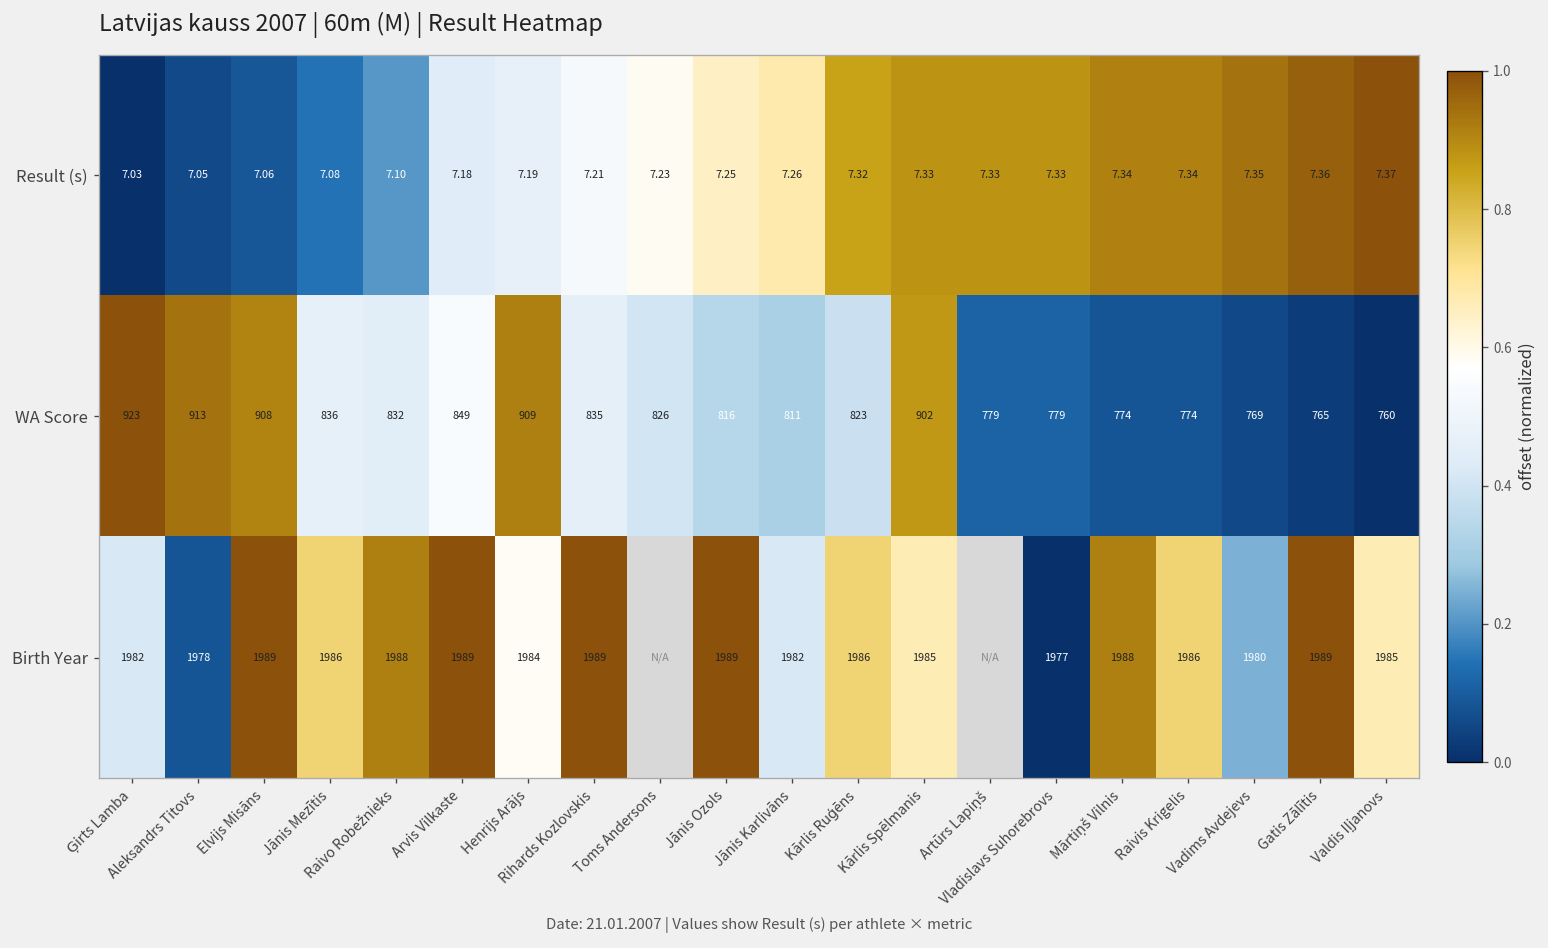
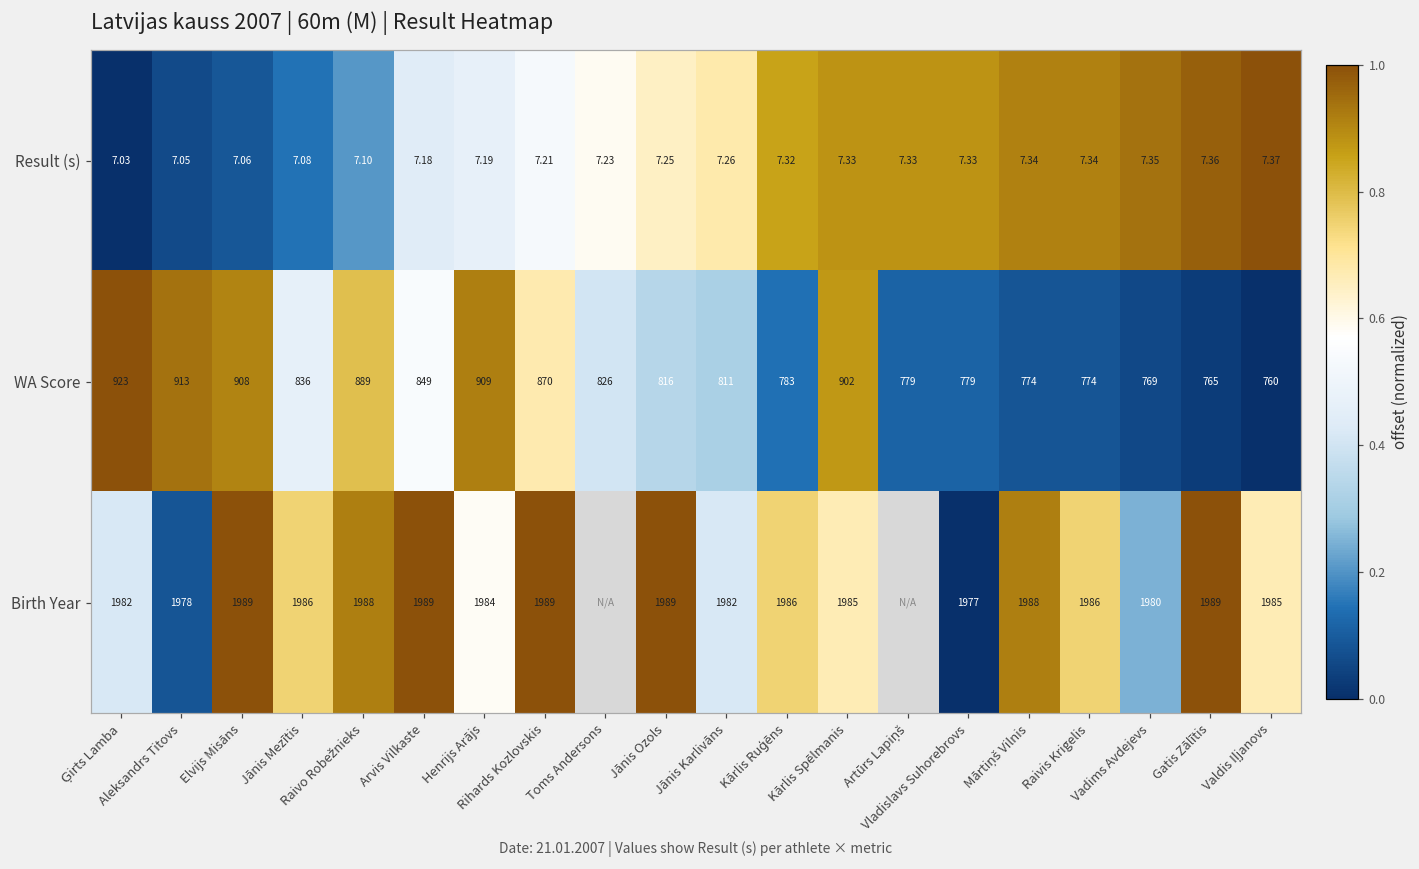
  {
    "Result (s)": {
      "Ģirts Lamba": 7.03,
      "Aleksandrs Titovs": 7.05,
      "Elvijs Misāns": 7.06,
      "Jānis Mezītis": 7.08,
      "Raivo Robežnieks": 7.10,
      "Arvis Vilkaste": 7.18,
      "Henrijs Arājs": 7.19,
      "Rihards Kozlovskis": 7.21,
      "Toms Andersons": 7.23,
      "Jānis Ozols": 7.25,
      "Jānis Karlivāns": 7.26,
      "Kārlis Ruģēns": 7.32,
      "Kārlis Spēlmanis": 7.33,
      "Artūrs Lapiņš": 7.33,
      "Vladislavs Suhorebrovs": 7.33,
      "Mārtiņš Vilnis": 7.34,
      "Raivis Krigelis": 7.34,
      "Vadims Avdejevs": 7.35,
      "Gatis Zālītis": 7.36,
      "Valdis Iļjanovs": 7.37
    },
    "WA Score": {
      "Ģirts Lamba": 923,
      "Aleksandrs Titovs": 913,
      "Elvijs Misāns": 908,
      "Jānis Mezītis": 836,
-     "Raivo Robežnieks": 832,
+     "Raivo Robežnieks": 889,
      "Arvis Vilkaste": 849,
      "Henrijs Arājs": 909,
-     "Rihards Kozlovskis": 835,
+     "Rihards Kozlovskis": 870,
      "Toms Andersons": 826,
      "Jānis Ozols": 816,
      "Jānis Karlivāns": 811,
-     "Kārlis Ruģēns": 823,
+     "Kārlis Ruģēns": 783,
      "Kārlis Spēlmanis": 902,
      "Artūrs Lapiņš": 779,
      "Vladislavs Suhorebrovs": 779,
      "Mārtiņš Vilnis": 774,
      "Raivis Krigelis": 774,
      "Vadims Avdejevs": 769,
      "Gatis Zālītis": 765,
      "Valdis Iļjanovs": 760
    },
    "Birth Year": {
      "Ģirts Lamba": 1982,
      "Aleksandrs Titovs": 1978,
      "Elvijs Misāns": 1989,
      "Jānis Mezītis": 1986,
      "Raivo Robežnieks": 1988,
      "Arvis Vilkaste": 1989,
      "Henrijs Arājs": 1984,
      "Rihards Kozlovskis": 1989,
      "Jānis Ozols": 1989,
      "Jānis Karlivāns": 1982,
      "Kārlis Ruģēns": 1986,
      "Kārlis Spēlmanis": 1985,
      "Vladislavs Suhorebrovs": 1977,
      "Mārtiņš Vilnis": 1988,
      "Raivis Krigelis": 1986,
      "Vadims Avdejevs": 1980,
      "Gatis Zālītis": 1989,
      "Valdis Iļjanovs": 1985
    }
  }
